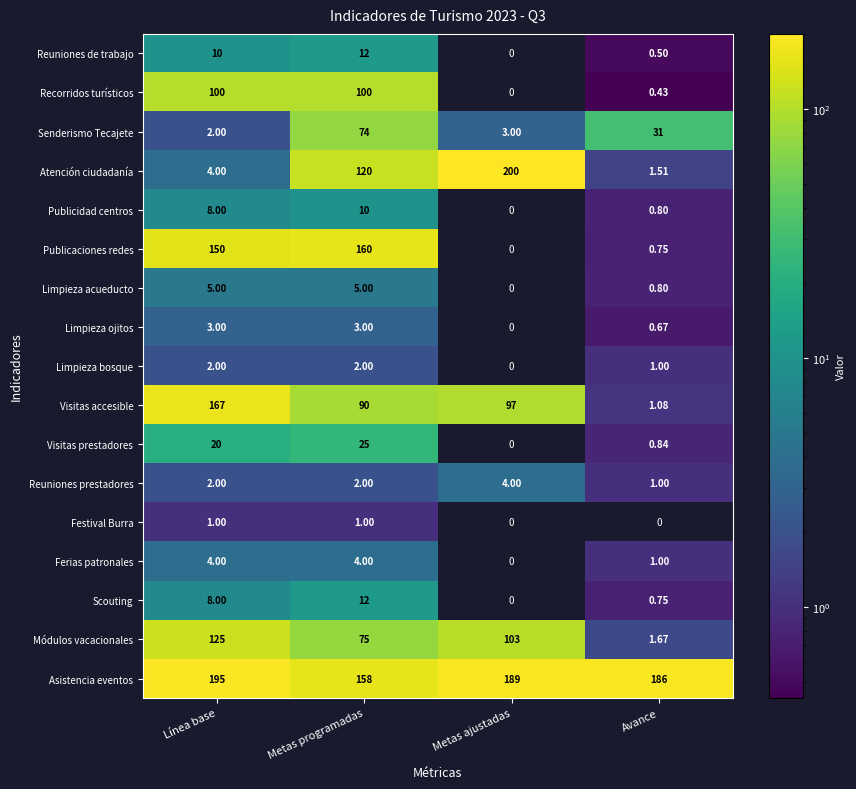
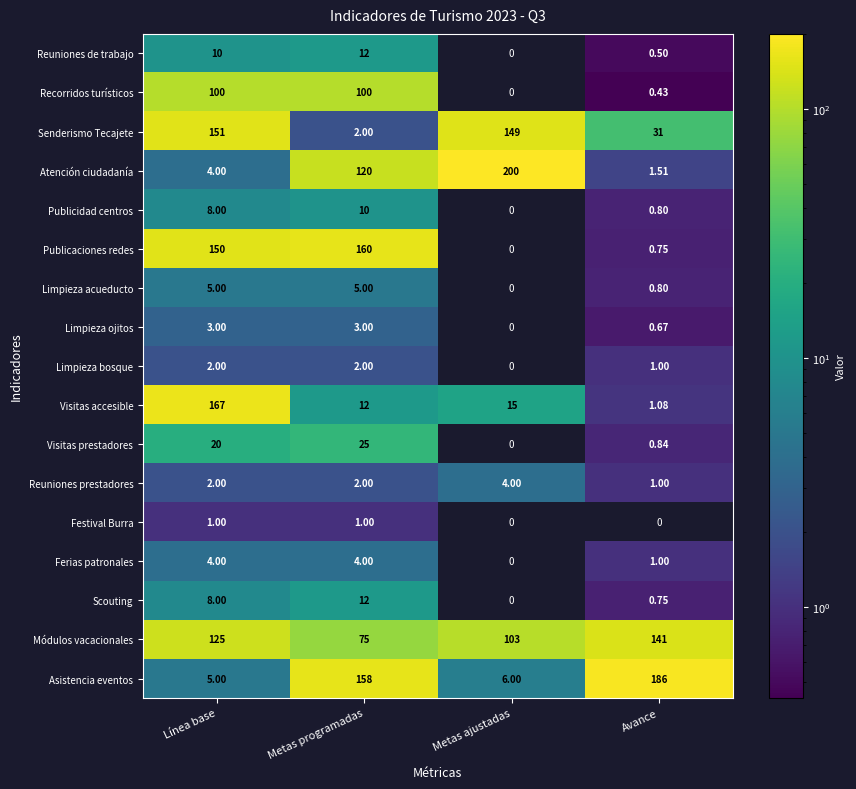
  {
    "Reuniones de trabajo": {
      "Línea base": 10,
      "Metas programadas": 12,
      "Avance": 0.50
    },
    "Recorridos turísticos": {
      "Línea base": 100,
      "Metas programadas": 100,
      "Avance": 0.43
    },
    "Senderismo Tecajete": {
-     "Línea base": 2.00,
-     "Metas programadas": 74,
-     "Metas ajustadas": 3.00,
+     "Línea base": 151,
+     "Metas programadas": 2.00,
+     "Metas ajustadas": 149,
      "Avance": 31
    },
    "Atención ciudadanía": {
      "Línea base": 4.00,
      "Metas programadas": 120,
      "Metas ajustadas": 200,
      "Avance": 1.51
    },
    "Publicidad centros": {
      "Línea base": 8.00,
      "Metas programadas": 10,
      "Avance": 0.80
    },
    "Publicaciones redes": {
      "Línea base": 150,
      "Metas programadas": 160,
      "Avance": 0.75
    },
    "Limpieza acueducto": {
      "Línea base": 5.00,
      "Metas programadas": 5.00,
      "Avance": 0.80
    },
    "Limpieza ojitos": {
      "Línea base": 3.00,
      "Metas programadas": 3.00,
      "Avance": 0.67
    },
    "Limpieza bosque": {
      "Línea base": 2.00,
      "Metas programadas": 2.00,
      "Avance": 1.00
    },
    "Visitas accesible": {
      "Línea base": 167,
-     "Metas programadas": 90,
-     "Metas ajustadas": 97,
+     "Metas programadas": 12,
+     "Metas ajustadas": 15,
      "Avance": 1.08
    },
    "Visitas prestadores": {
      "Línea base": 20,
      "Metas programadas": 25,
      "Avance": 0.84
    },
    "Reuniones prestadores": {
      "Línea base": 2.00,
      "Metas programadas": 2.00,
      "Metas ajustadas": 4.00,
      "Avance": 1.00
    },
    "Festival Burra": {
      "Línea base": 1.00,
      "Metas programadas": 1.00
    },
    "Ferias patronales": {
      "Línea base": 4.00,
      "Metas programadas": 4.00,
      "Avance": 1.00
    },
    "Scouting": {
      "Línea base": 8.00,
      "Metas programadas": 12,
      "Avance": 0.75
    },
    "Módulos vacacionales": {
      "Línea base": 125,
      "Metas programadas": 75,
      "Metas ajustadas": 103,
-     "Avance": 1.67
+     "Avance": 141
    },
    "Asistencia eventos": {
-     "Línea base": 195,
+     "Línea base": 5.00,
      "Metas programadas": 158,
-     "Metas ajustadas": 189,
+     "Metas ajustadas": 6.00,
      "Avance": 186
    }
  }
